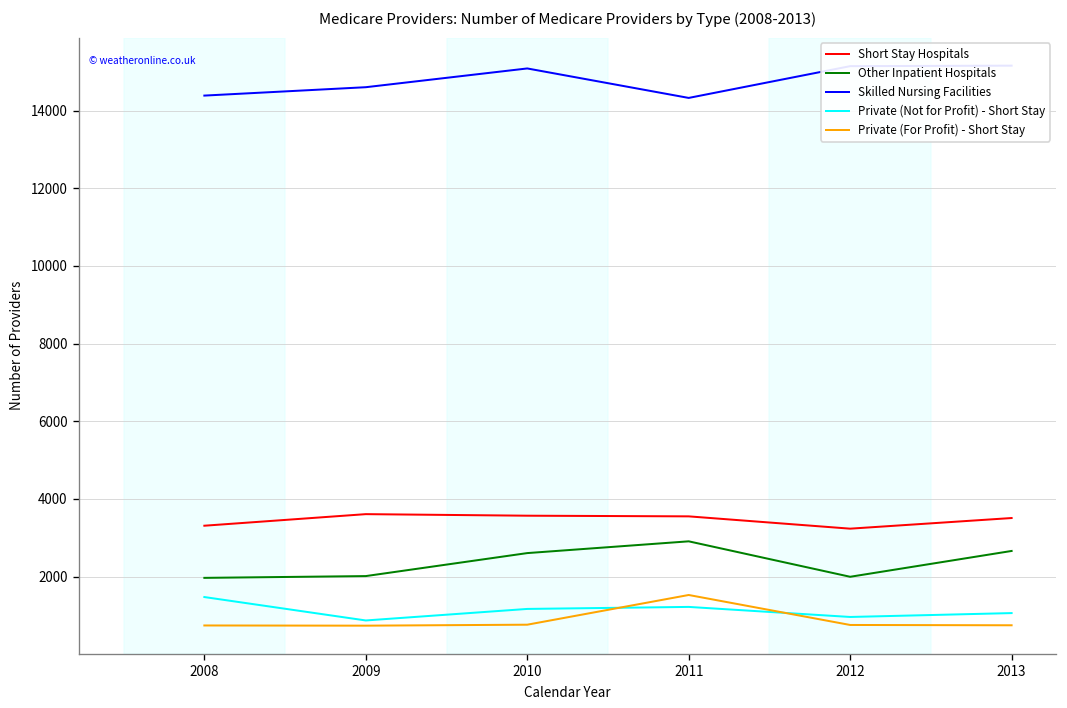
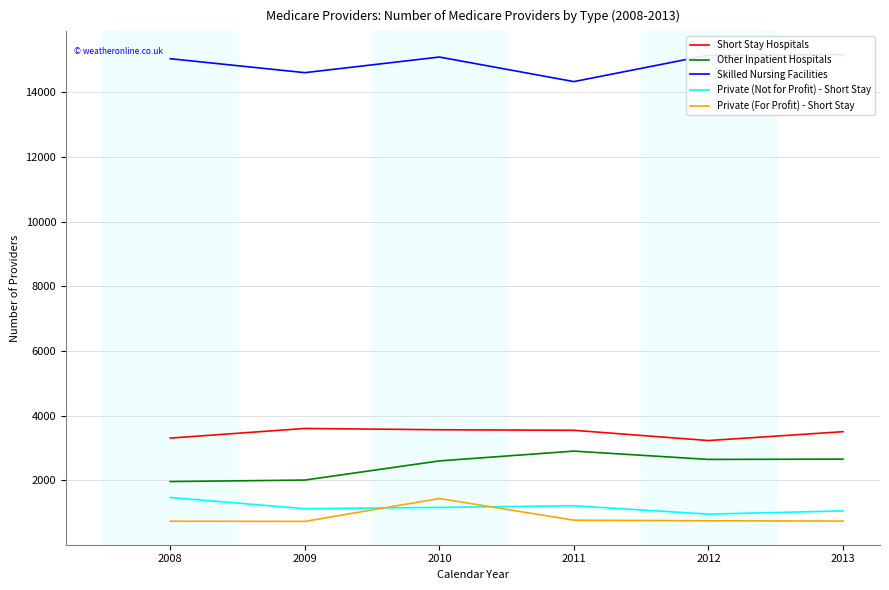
  {
    "Short Stay Hospitals": {
      "2008": 3300,
      "2009": 3600,
      "2010": 3600,
      "2011": 3500,
      "2012": 3200,
      "2013": 3500
    },
    "Other Inpatient Hospitals": {
      "2008": 2000,
      "2009": 2000,
      "2010": 2600,
      "2011": 2900,
-     "2012": 2000,
+     "2012": 2600,
      "2013": 2700
    },
    "Skilled Nursing Facilities": {
-     "2008": 14400,
+     "2008": 15000,
      "2009": 14600,
      "2010": 15100,
      "2011": 14300
    },
    "Private (Not for Profit) - Short Stay": {
      "2008": 1500,
-     "2009": 900,
+     "2009": 1100,
      "2010": 1200,
      "2011": 1200,
      "2012": 1000,
      "2013": 1100
    },
    "Private (For Profit) - Short Stay": {
      "2008": 700,
      "2009": 700,
-     "2010": 800,
-     "2011": 1500,
+     "2010": 1400,
+     "2011": 800,
      "2012": 800,
      "2013": 700
    }
  }
